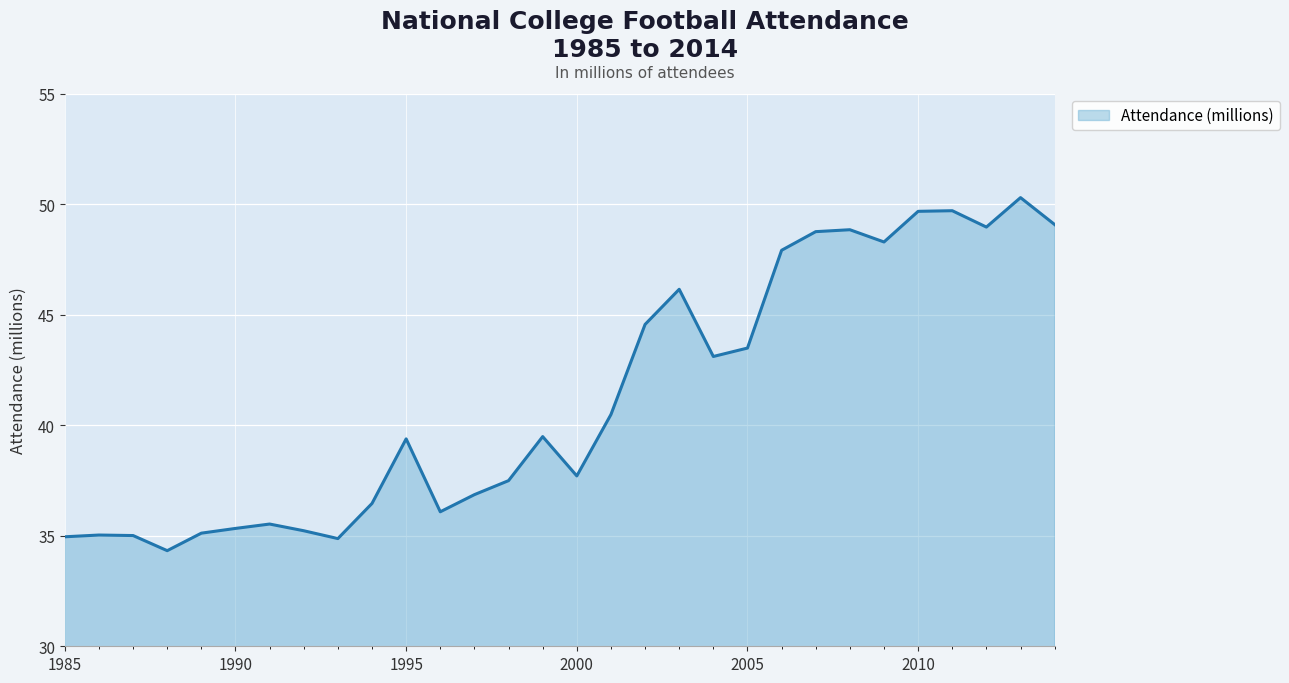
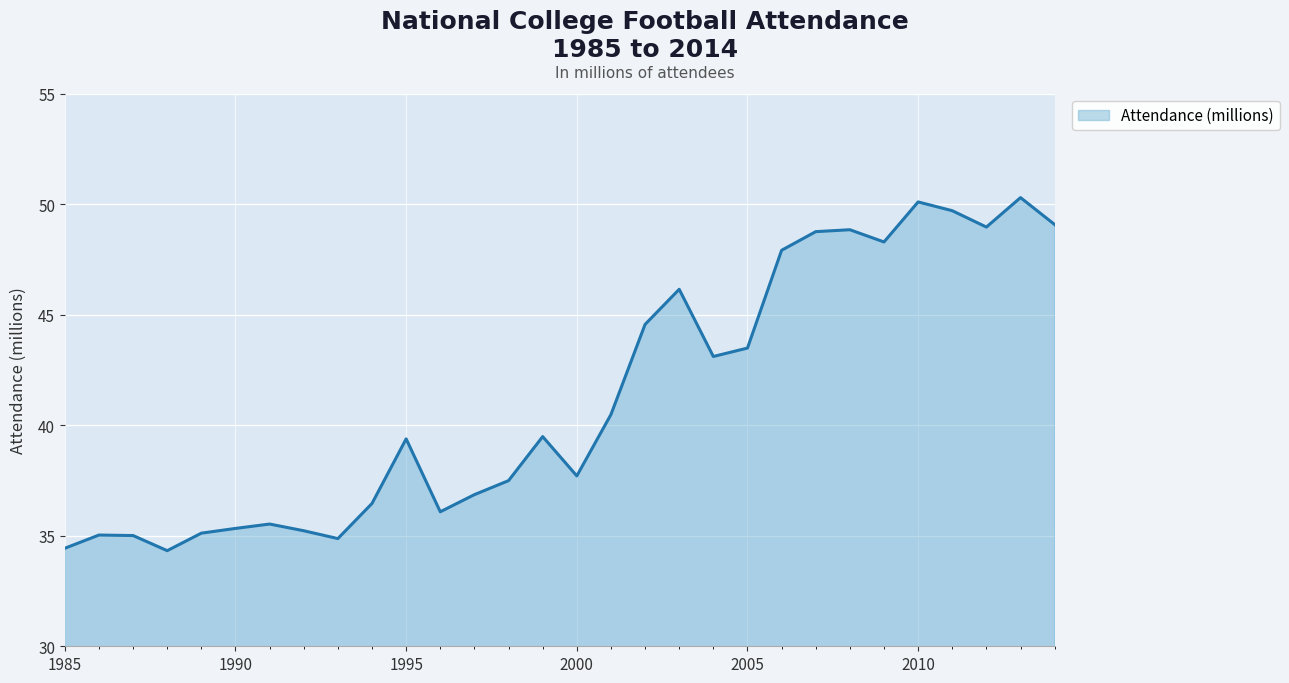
  {
-   "1985": 35.0,
+   "1985": 34.4,
    "1990": 35.3,
    "1995": 39.4,
    "2000": 37.7,
    "2005": 43.5,
-   "2010": 49.7
+   "2010": 50.1
  }
